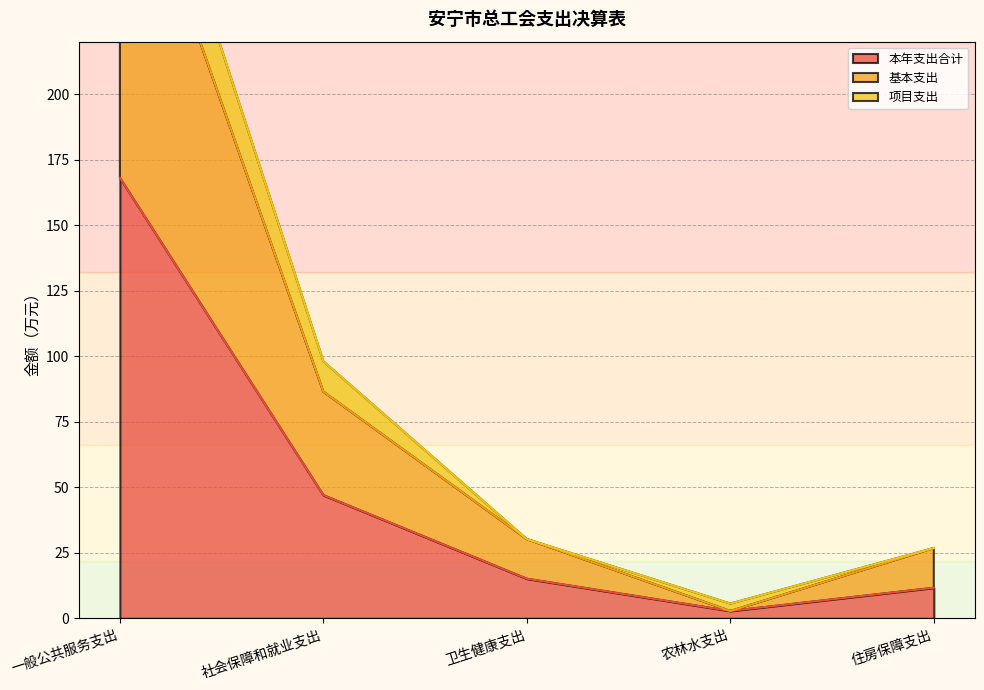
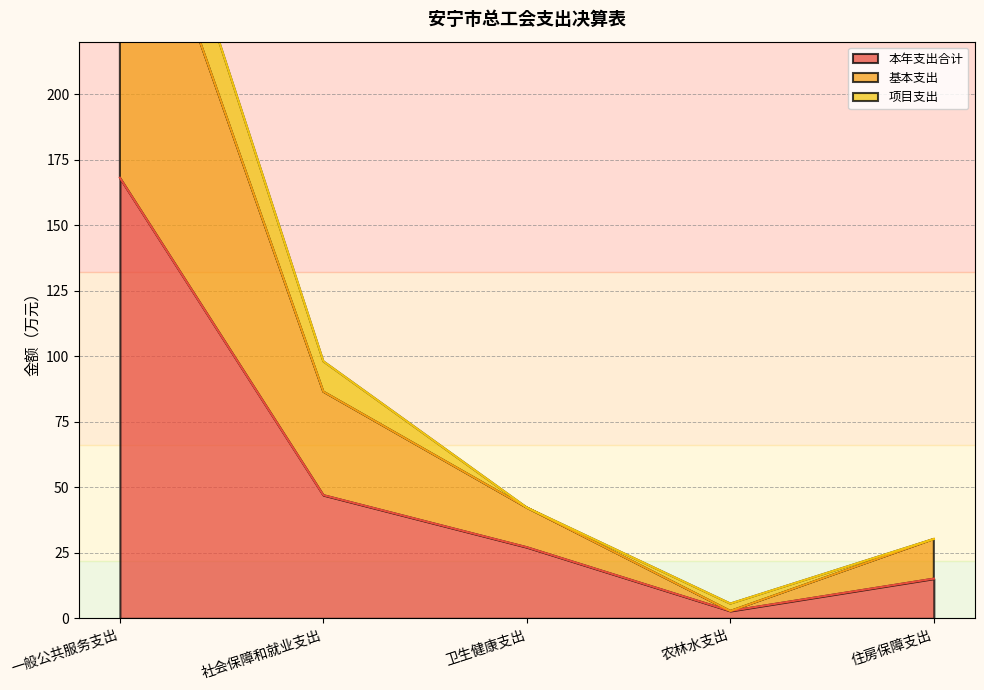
  {
    "本年支出合计": {
      "一般公共服务支出": 168,
      "社会保障和就业支出": 47,
-     "卫生健康支出": 15,
-     "住房保障支出": 12
+     "卫生健康支出": 27,
+     "住房保障支出": 15
    }
  }
